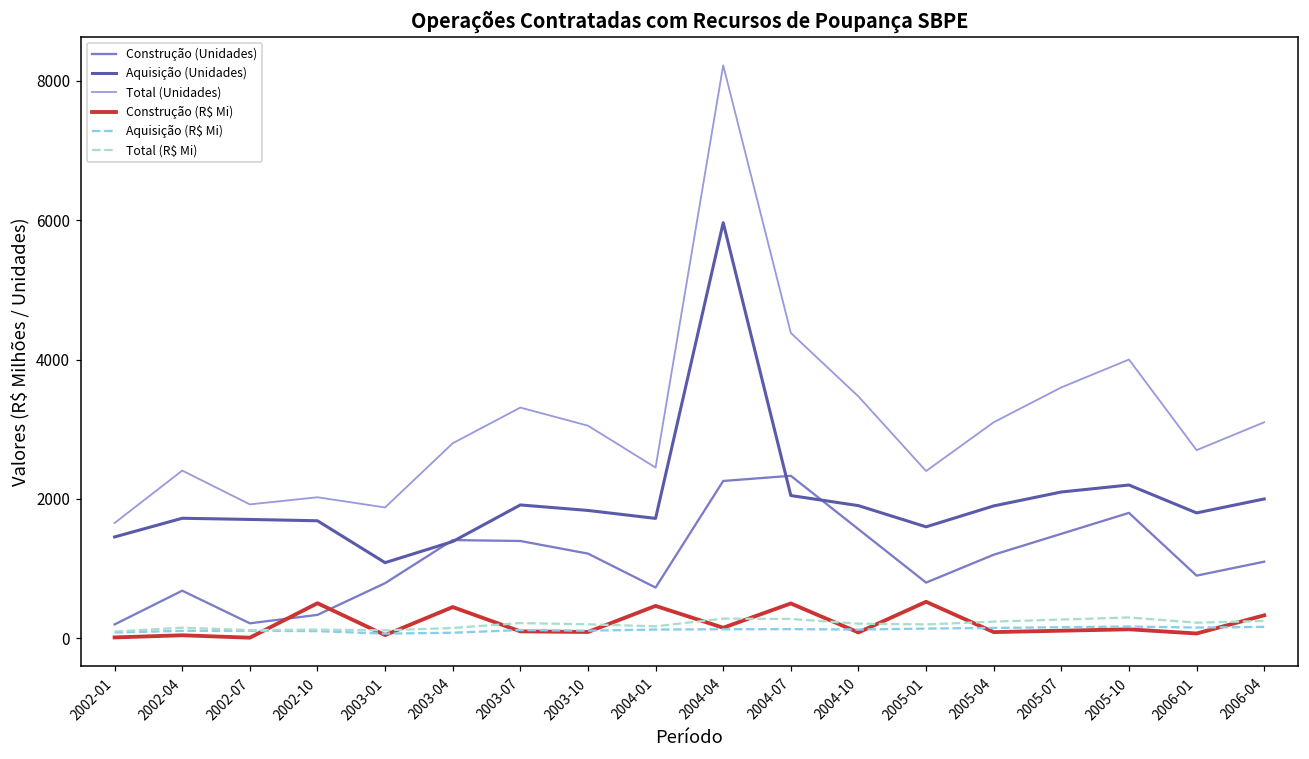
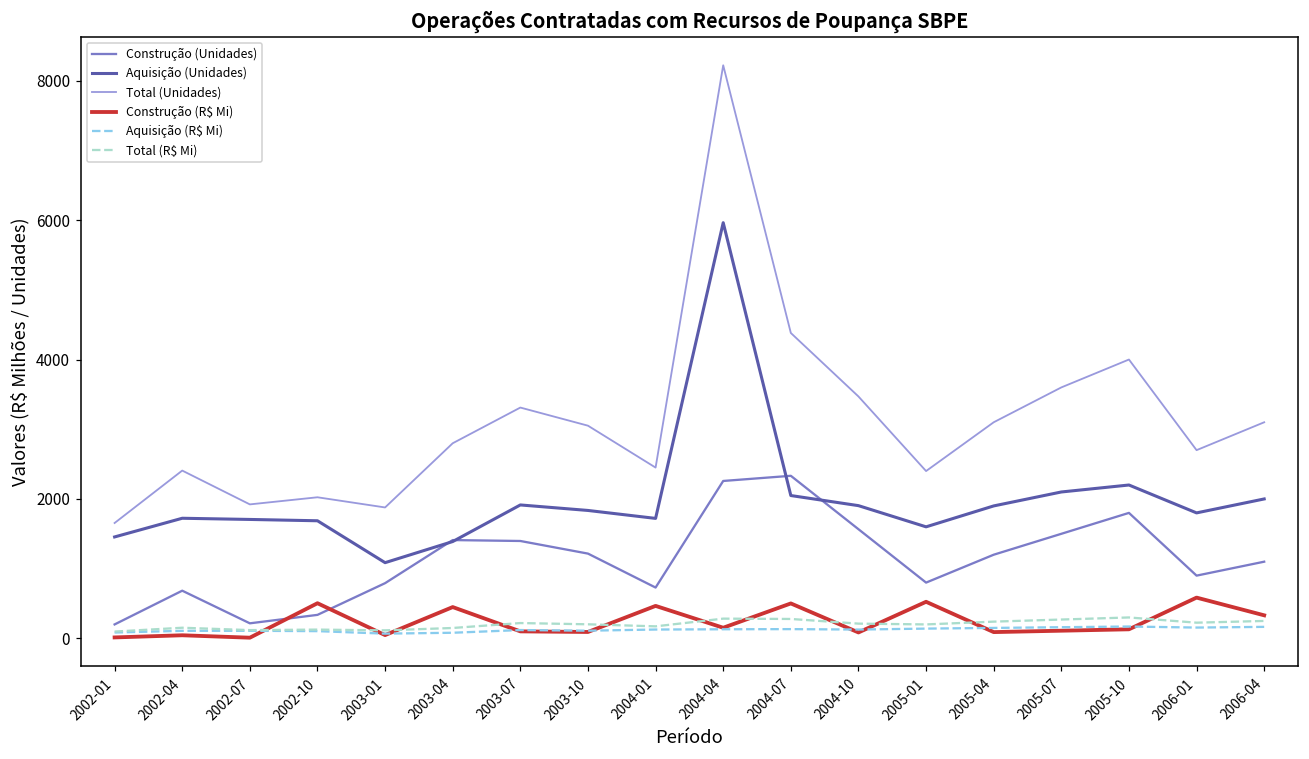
  {
    "Construção (R$ Mi)": {
      "2002-01": 0,
      "2002-04": 0,
      "2002-07": 0,
      "2002-10": 500,
      "2003-04": 400,
      "2004-01": 500,
      "2004-07": 500,
      "2004-10": 100,
      "2005-01": 500,
      "2005-04": 100,
      "2005-07": 100,
-     "2006-01": 100,
+     "2006-01": 600,
      "2006-04": 300
    }
  }
